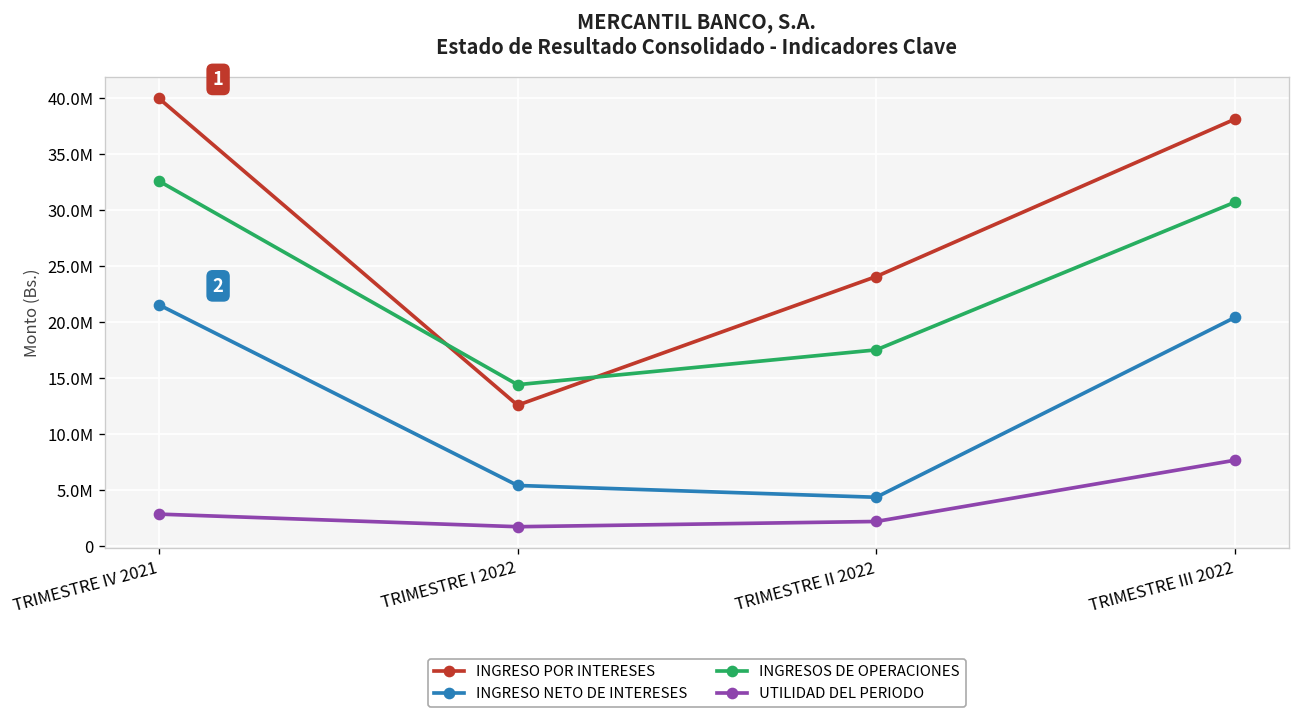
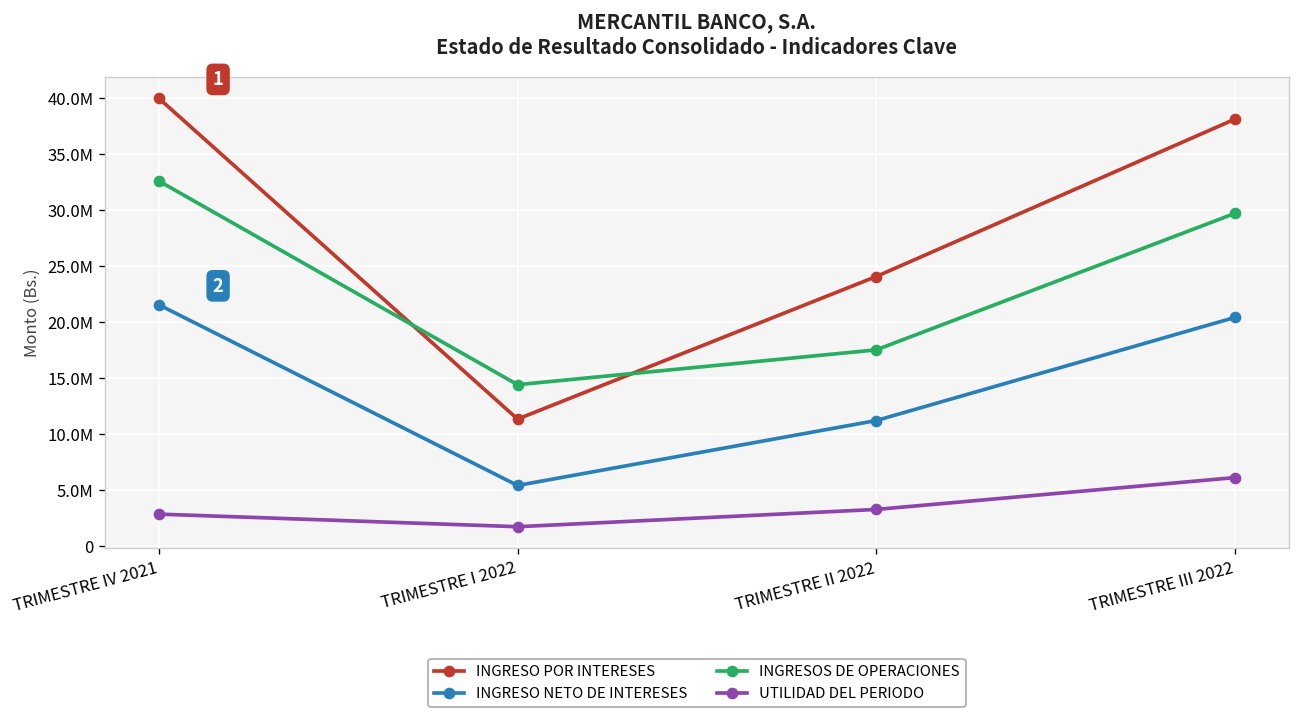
  {
    "INGRESO POR INTERESES": {
      "TRIMESTRE IV 2021": 40000000,
-     "TRIMESTRE I 2022": 13000000,
+     "TRIMESTRE I 2022": 11000000,
      "TRIMESTRE II 2022": 24000000,
      "TRIMESTRE III 2022": 38000000
    },
    "INGRESO NETO DE INTERESES": {
      "TRIMESTRE IV 2021": 22000000,
      "TRIMESTRE I 2022": 5000000,
-     "TRIMESTRE II 2022": 4000000,
+     "TRIMESTRE II 2022": 11000000,
      "TRIMESTRE III 2022": 20000000
    },
    "INGRESOS DE OPERACIONES": {
      "TRIMESTRE IV 2021": 33000000,
      "TRIMESTRE I 2022": 14000000,
      "TRIMESTRE II 2022": 18000000,
-     "TRIMESTRE III 2022": 31000000
+     "TRIMESTRE III 2022": 30000000
    },
    "UTILIDAD DEL PERIODO": {
      "TRIMESTRE IV 2021": 3000000,
      "TRIMESTRE I 2022": 2000000,
-     "TRIMESTRE II 2022": 2000000,
-     "TRIMESTRE III 2022": 8000000
+     "TRIMESTRE II 2022": 3000000,
+     "TRIMESTRE III 2022": 6000000
    }
  }
